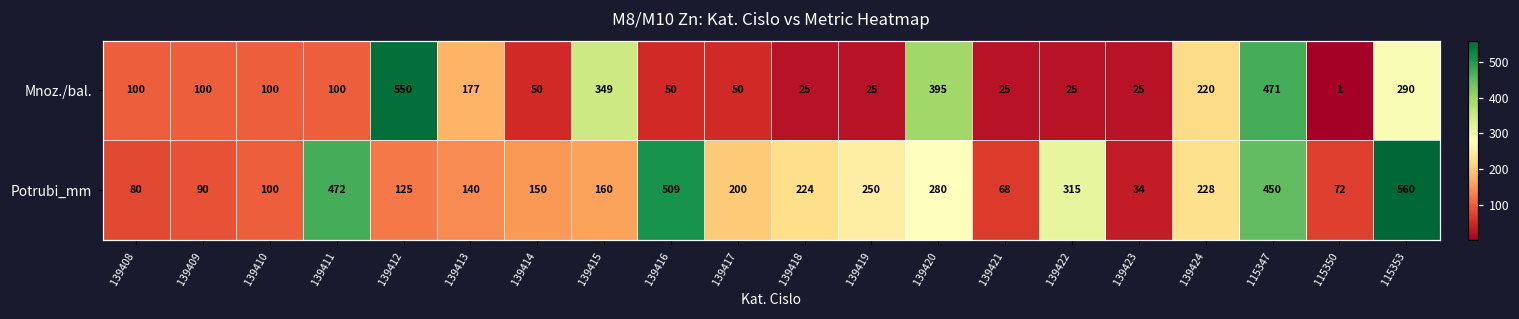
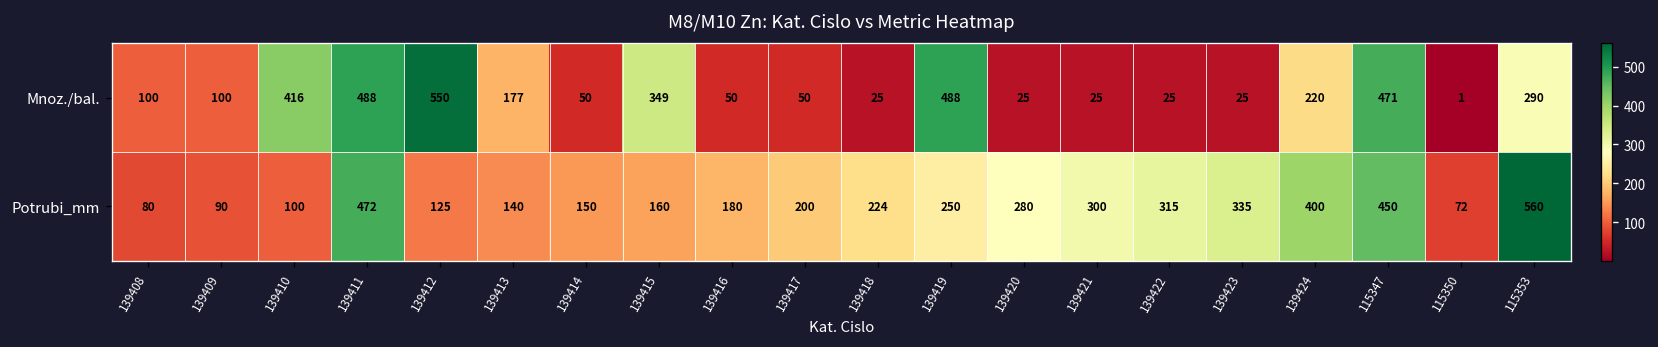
  {
    "Mnoz./bal.": {
      "139408": 100,
      "139409": 100,
-     "139410": 100,
-     "139411": 100,
+     "139410": 416,
+     "139411": 488,
      "139412": 550,
      "139413": 177,
      "139414": 50,
      "139415": 349,
      "139416": 50,
      "139417": 50,
      "139418": 25,
-     "139419": 25,
-     "139420": 395,
+     "139419": 488,
+     "139420": 25,
      "139421": 25,
      "139422": 25,
      "139423": 25,
      "139424": 220,
      "115347": 471,
      "115350": 1,
      "115353": 290
    },
    "Potrubi_mm": {
      "139408": 80,
      "139409": 90,
      "139410": 100,
      "139411": 472,
      "139412": 125,
      "139413": 140,
      "139414": 150,
      "139415": 160,
-     "139416": 509,
+     "139416": 180,
      "139417": 200,
      "139418": 224,
      "139419": 250,
      "139420": 280,
-     "139421": 68,
+     "139421": 300,
      "139422": 315,
-     "139423": 34,
-     "139424": 228,
+     "139423": 335,
+     "139424": 400,
      "115347": 450,
      "115350": 72,
      "115353": 560
    }
  }
